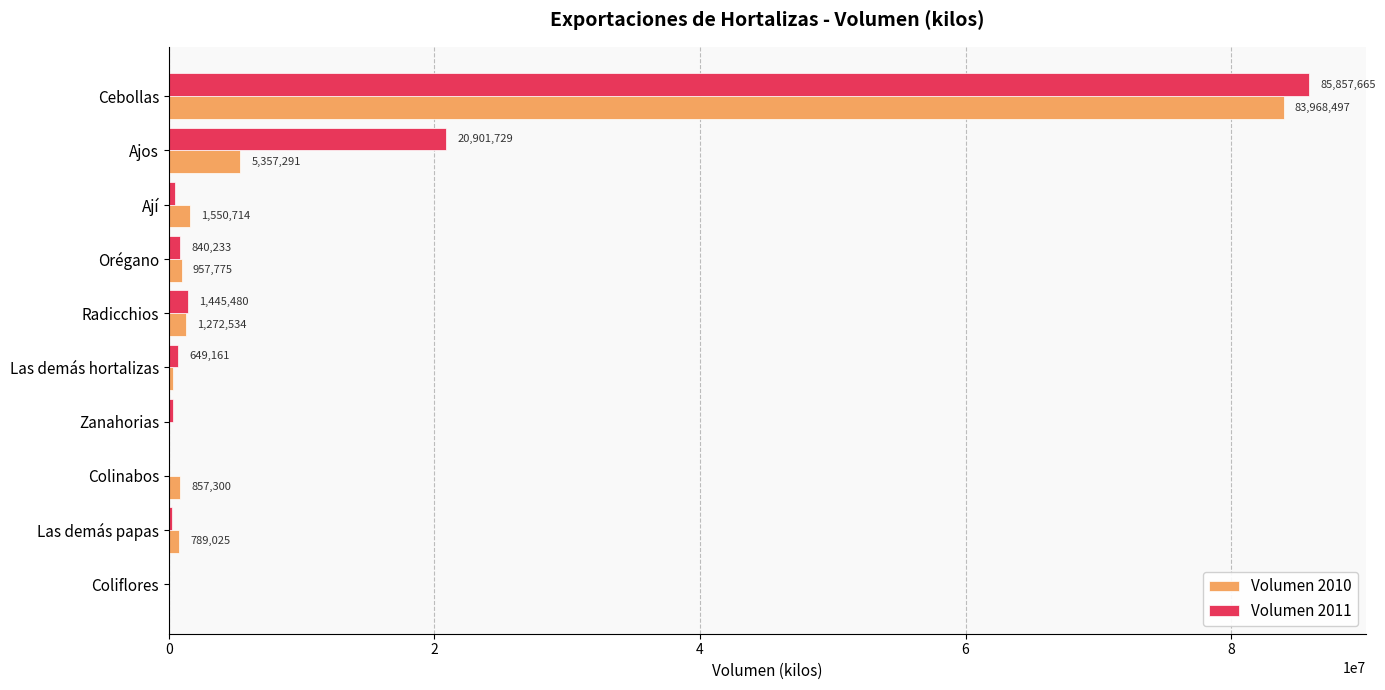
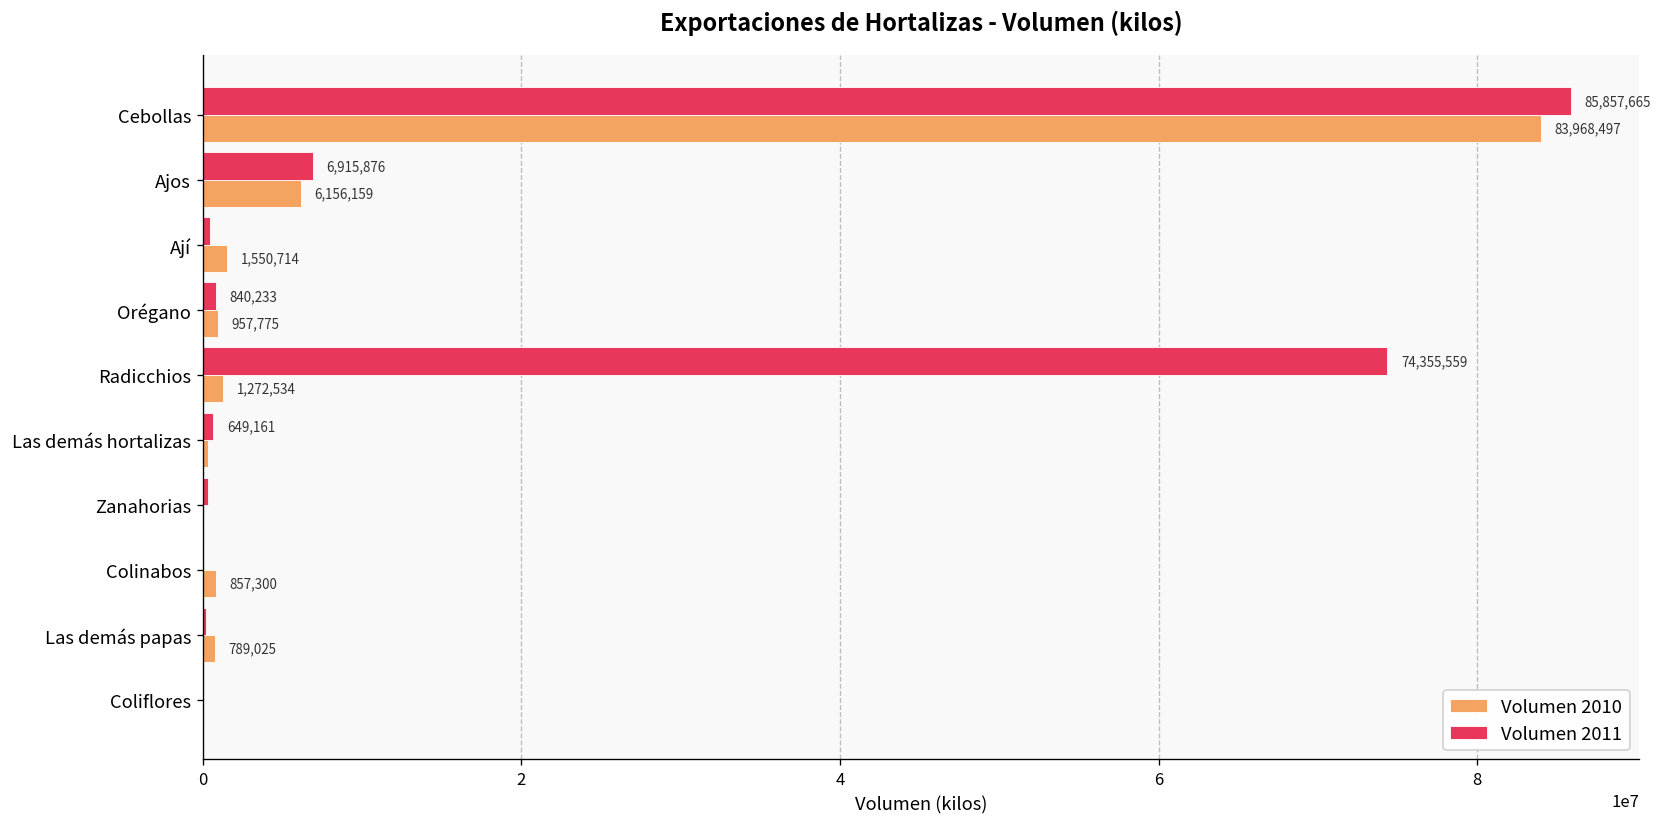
  {
    "Volumen 2010": {
      "Cebollas": "83,968,497",
-     "Ajos": "5,357,291",
+     "Ajos": "6,156,159",
      "Ají": "1,550,714",
      "Orégano": "957,775",
      "Radicchios": "1,272,534",
      "Colinabos": "857,300",
      "Las demás papas": "789,025"
    },
    "Volumen 2011": {
      "Cebollas": "85,857,665",
-     "Ajos": "20,901,729",
+     "Ajos": "6,915,876",
      "Orégano": "840,233",
-     "Radicchios": "1,445,480",
+     "Radicchios": "74,355,559",
      "Las demás hortalizas": "649,161"
    }
  }
